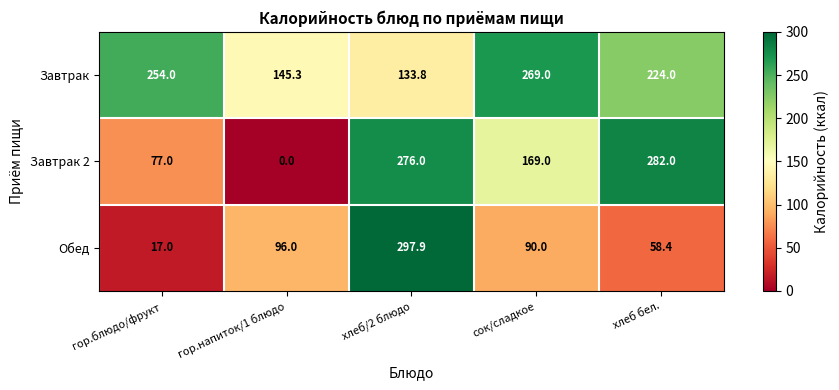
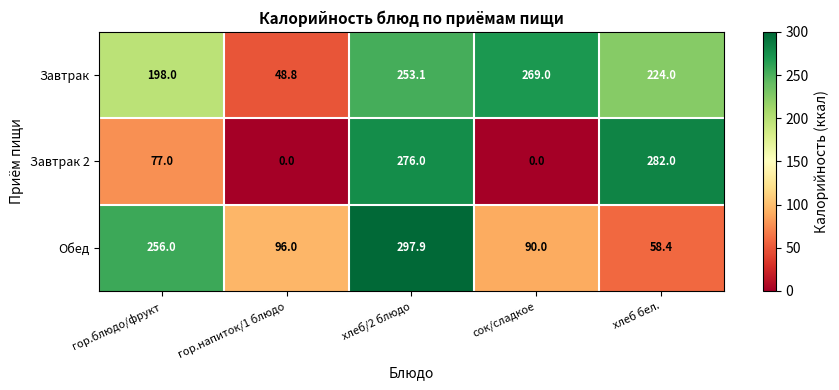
  {
    "Завтрак": {
-     "гор.блюдо/фрукт": 254.0,
-     "гор.напиток/1 блюдо": 145.3,
-     "хлеб/2 блюдо": 133.8,
+     "гор.блюдо/фрукт": 198.0,
+     "гор.напиток/1 блюдо": 48.8,
+     "хлеб/2 блюдо": 253.1,
      "сок/сладкое": 269.0,
      "хлеб бел.": 224.0
    },
    "Завтрак 2": {
      "гор.блюдо/фрукт": 77.0,
      "гор.напиток/1 блюдо": 0.0,
      "хлеб/2 блюдо": 276.0,
-     "сок/сладкое": 169.0,
+     "сок/сладкое": 0.0,
      "хлеб бел.": 282.0
    },
    "Обед": {
-     "гор.блюдо/фрукт": 17.0,
+     "гор.блюдо/фрукт": 256.0,
      "гор.напиток/1 блюдо": 96.0,
      "хлеб/2 блюдо": 297.9,
      "сок/сладкое": 90.0,
      "хлеб бел.": 58.4
    }
  }
